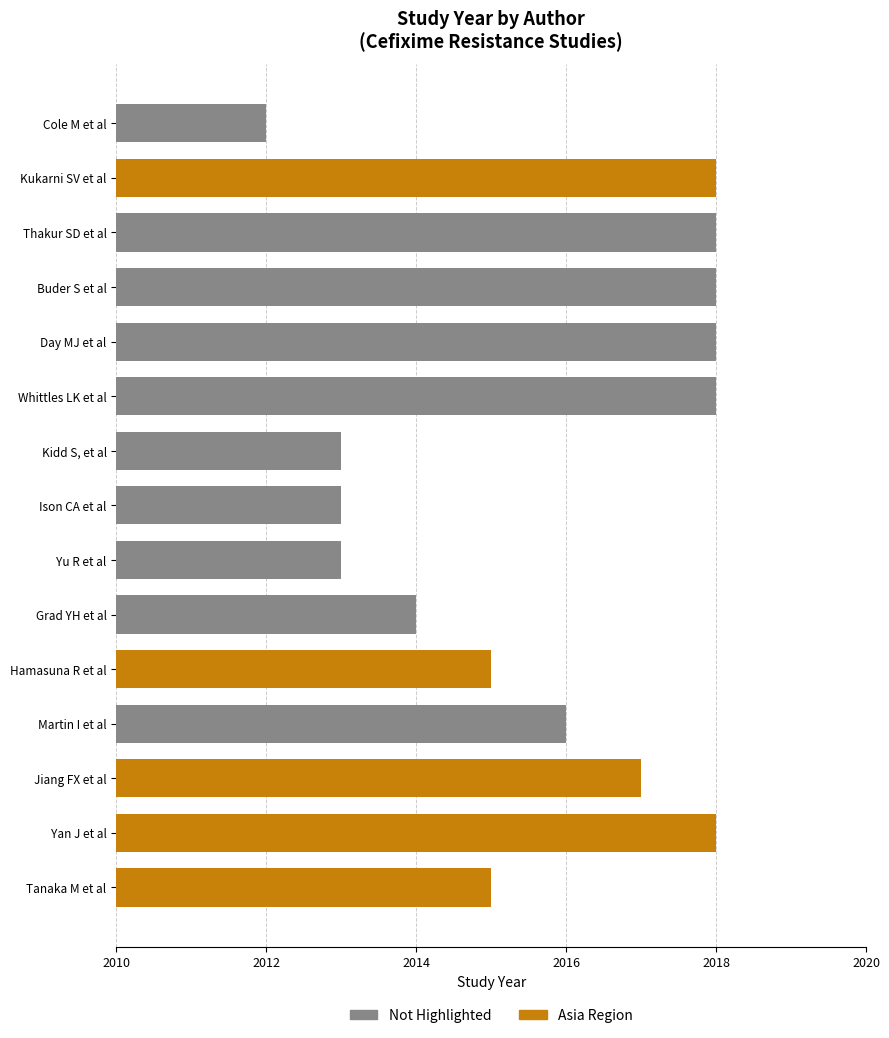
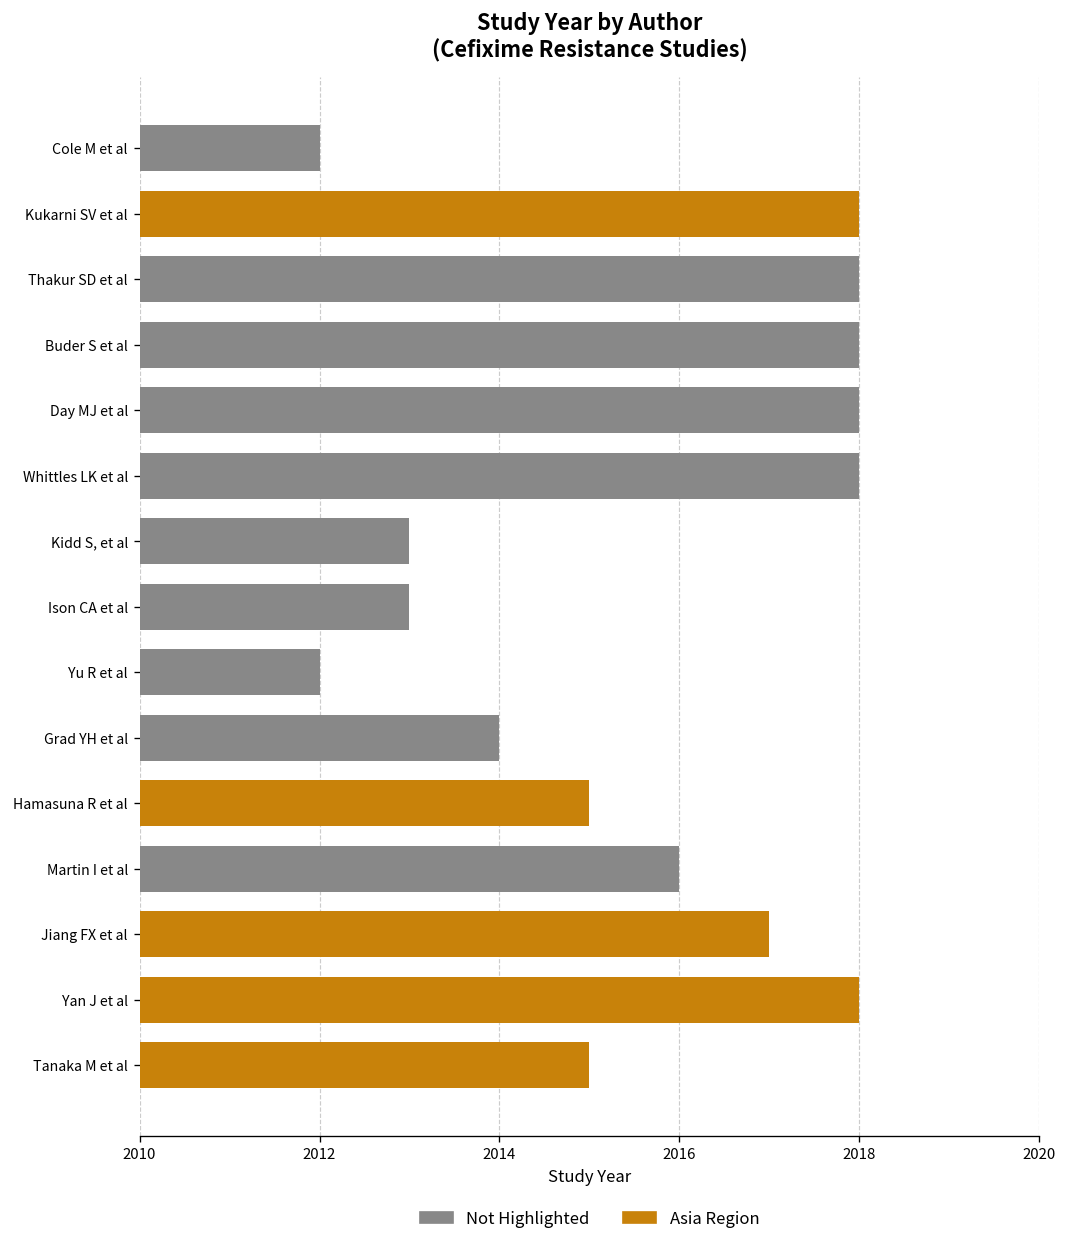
  {
    "Cole M et al": 2012,
    "Kukarni SV et al": 2018,
    "Thakur SD et al": 2018,
    "Buder S et al": 2018,
    "Day MJ et al": 2018,
    "Whittles LK et al": 2018,
    "Kidd S, et al": 2013,
    "Ison CA et al": 2013,
-   "Yu R et al": 2013,
+   "Yu R et al": 2012,
    "Grad YH et al": 2014,
    "Hamasuna R et al": 2015,
    "Martin I et al": 2016,
    "Jiang FX et al": 2017,
    "Yan J et al": 2018,
    "Tanaka M et al": 2015
  }
